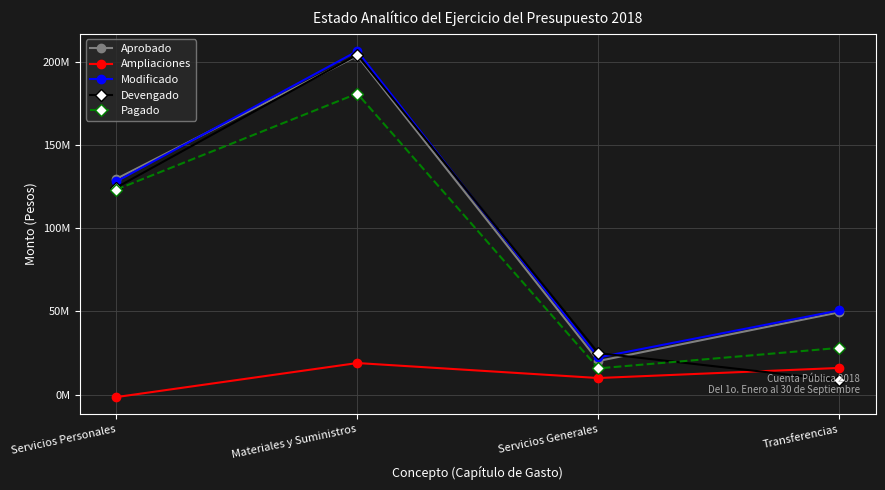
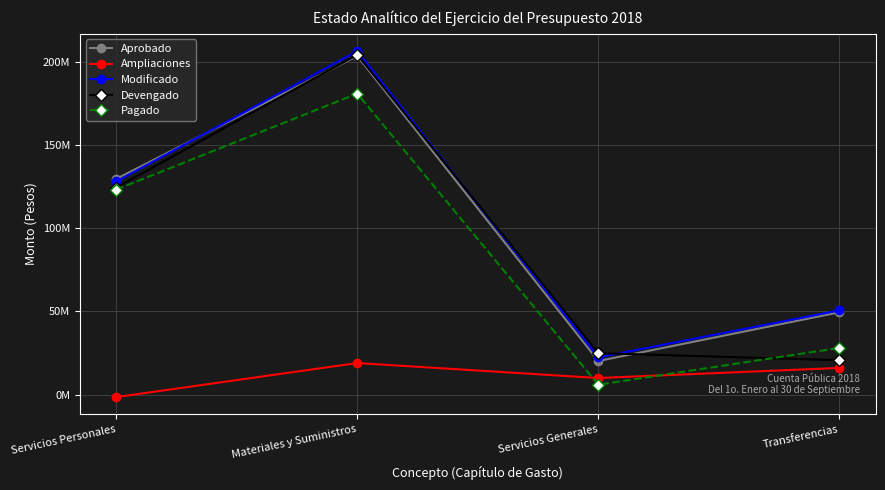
  {
    "Aprobado": {
      "Servicios Personales": 130000000,
      "Servicios Generales": 20000000
    },
    "Ampliaciones": {
      "Servicios Personales": -2000000,
      "Materiales y Suministros": 19000000,
      "Servicios Generales": 10000000
    },
    "Modificado": {
      "Servicios Personales": 128000000,
      "Materiales y Suministros": 206000000,
      "Servicios Generales": 22000000
    },
    "Devengado": {
      "Servicios Generales": 25000000,
-     "Transferencias": 8000000
+     "Transferencias": 21000000
    },
    "Pagado": {
      "Materiales y Suministros": 181000000,
-     "Servicios Generales": 16000000,
+     "Servicios Generales": 6000000,
      "Transferencias": 28000000
    }
  }
